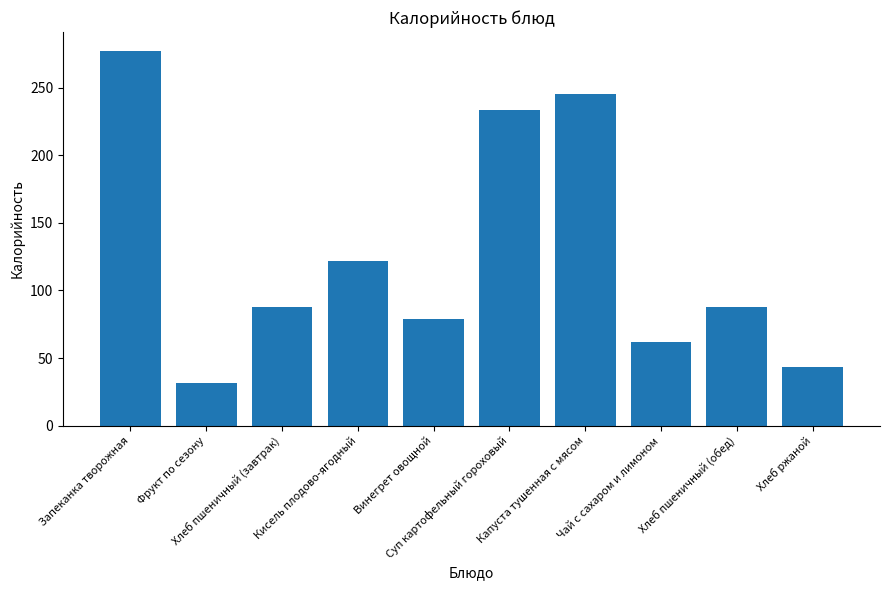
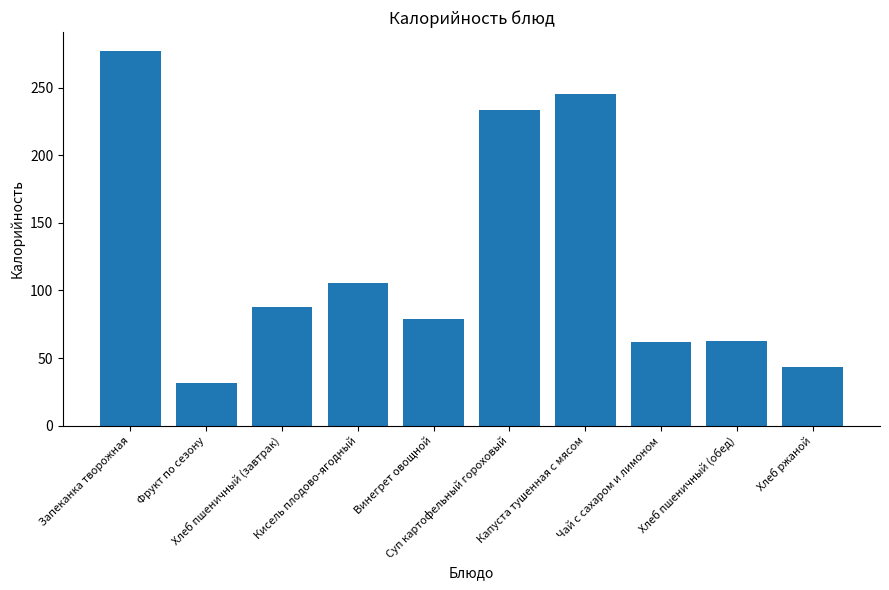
  {
    "Запеканка творожная": 277,
    "Фрукт по сезону": 31,
    "Хлеб пшеничный (завтрак)": 88,
-   "Кисель плодово-ягодный": 122,
+   "Кисель плодово-ягодный": 105,
    "Винегрет овощной": 79,
    "Суп картофельный гороховый": 234,
    "Капуста тушенная с мясом": 245,
    "Чай с сахаром и лимоном": 62,
-   "Хлеб пшеничный (обед)": 88,
+   "Хлеб пшеничный (обед)": 62,
    "Хлеб ржаной": 43
  }
